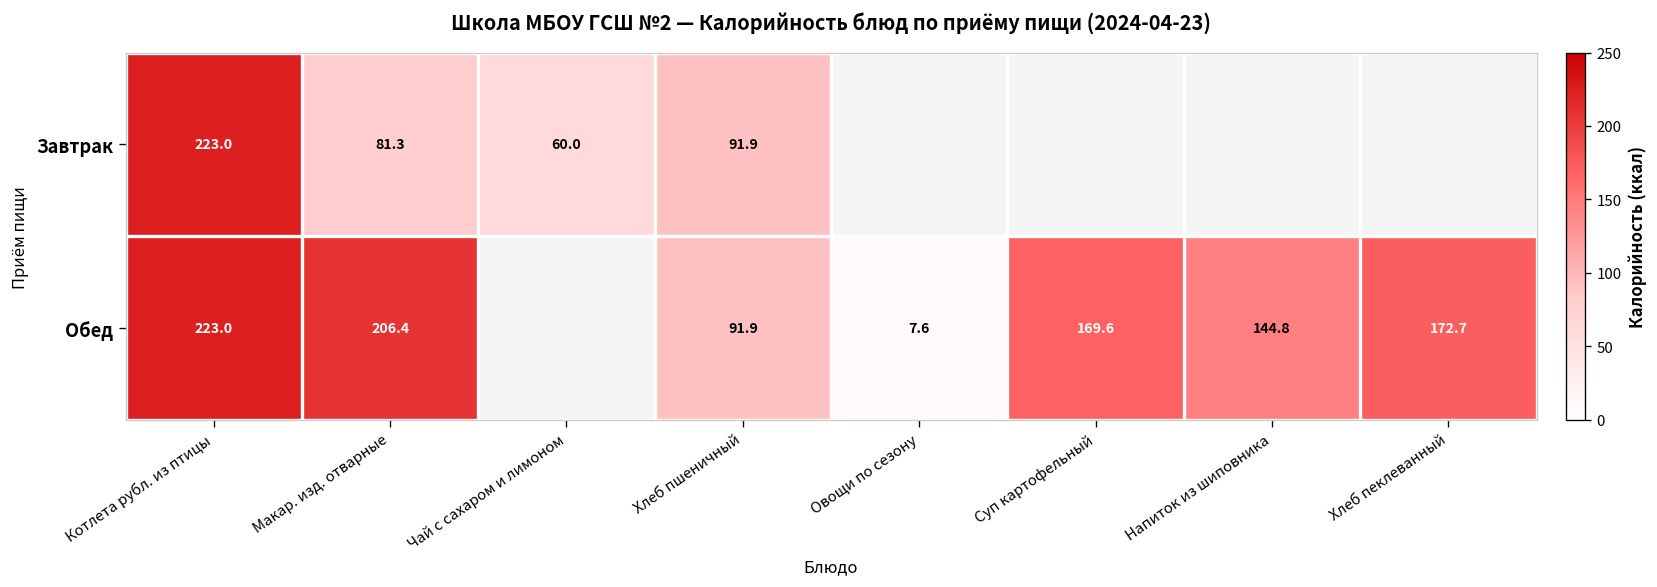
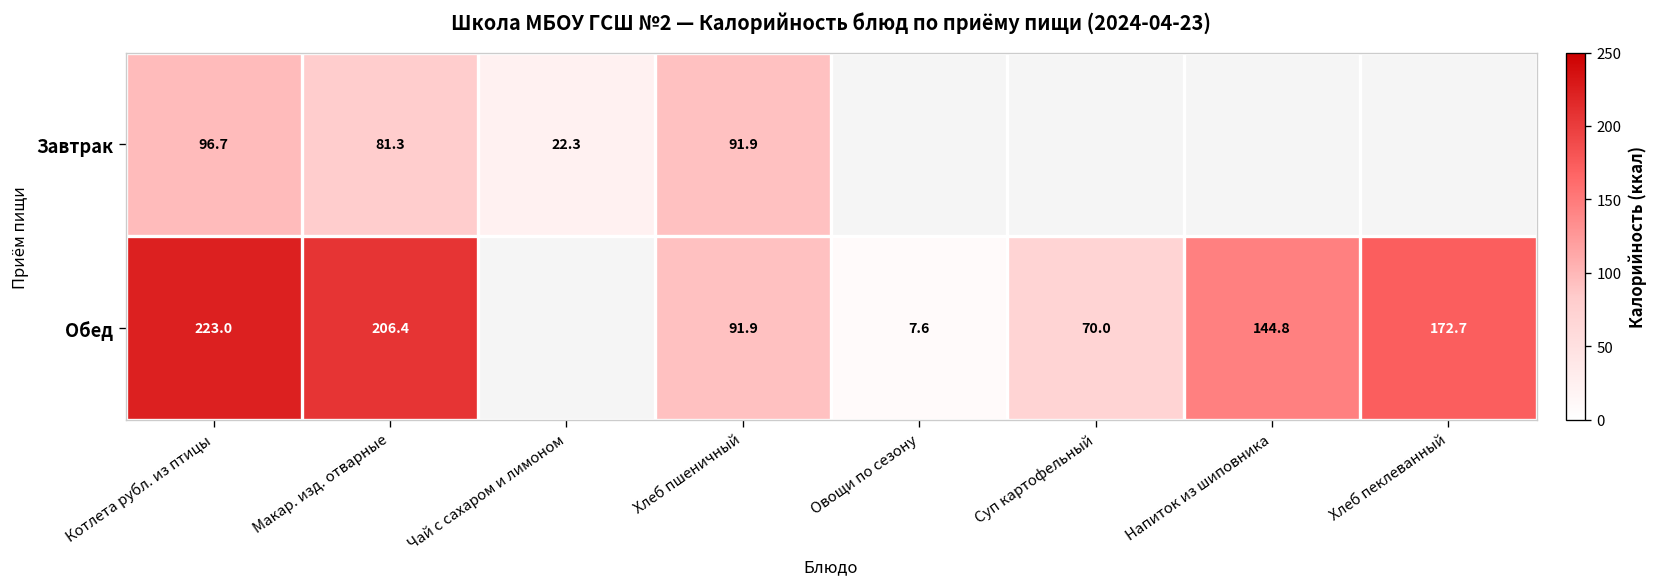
  {
    "Завтрак": {
-     "Котлета рубл. из птицы": 223.0,
+     "Котлета рубл. из птицы": 96.7,
      "Макар. изд. отварные": 81.3,
-     "Чай с сахаром и лимоном": 60.0,
+     "Чай с сахаром и лимоном": 22.3,
      "Хлеб пшеничный": 91.9
    },
    "Обед": {
      "Котлета рубл. из птицы": 223.0,
      "Макар. изд. отварные": 206.4,
      "Хлеб пшеничный": 91.9,
      "Овощи по сезону": 7.6,
-     "Суп картофельный": 169.6,
+     "Суп картофельный": 70.0,
      "Напиток из шиповника": 144.8,
      "Хлеб пеклеванный": 172.7
    }
  }
